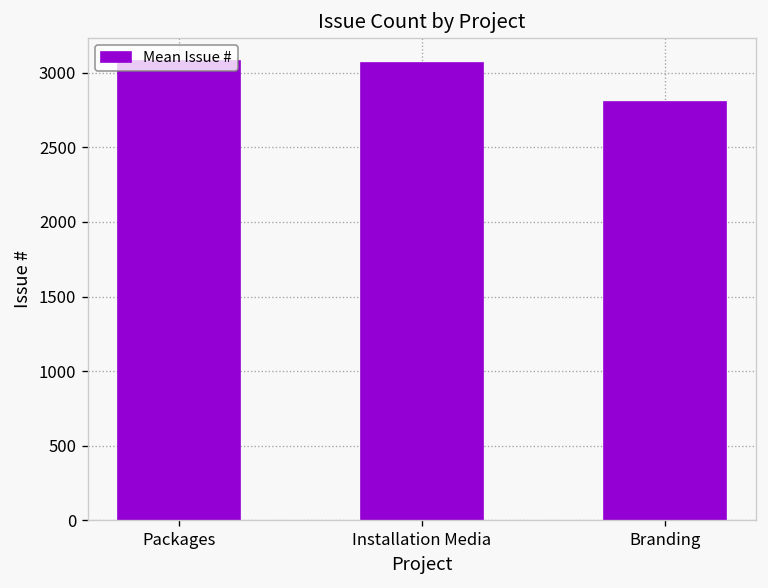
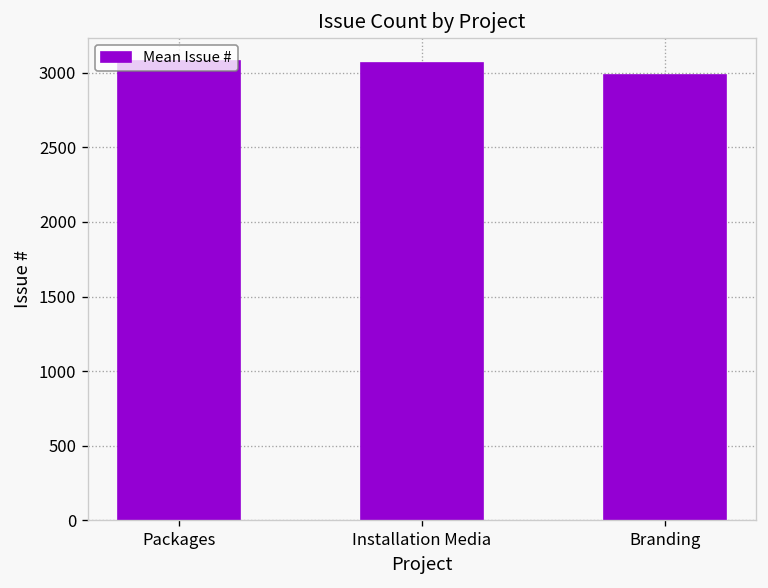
  {
    "Installation Media": 3060,
-   "Branding": 2800
+   "Branding": 2980
  }
